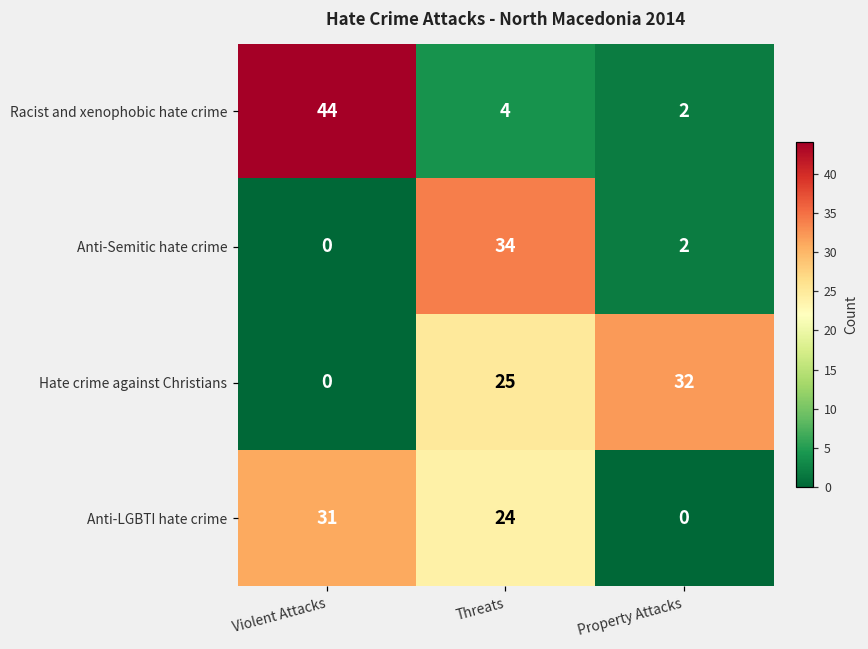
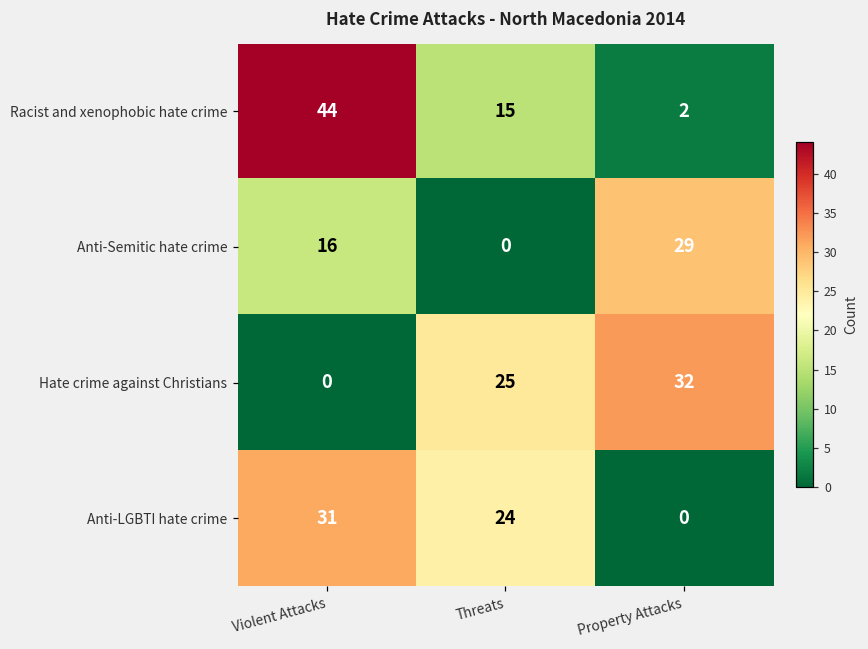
  {
    "Racist and xenophobic hate crime": {
      "Violent Attacks": 44,
-     "Threats": 4,
+     "Threats": 15,
      "Property Attacks": 2
    },
    "Anti-Semitic hate crime": {
-     "Violent Attacks": 0,
-     "Threats": 34,
-     "Property Attacks": 2
+     "Violent Attacks": 16,
+     "Threats": 0,
+     "Property Attacks": 29
    },
    "Hate crime against Christians": {
      "Violent Attacks": 0,
      "Threats": 25,
      "Property Attacks": 32
    },
    "Anti-LGBTI hate crime": {
      "Violent Attacks": 31,
      "Threats": 24,
      "Property Attacks": 0
    }
  }
